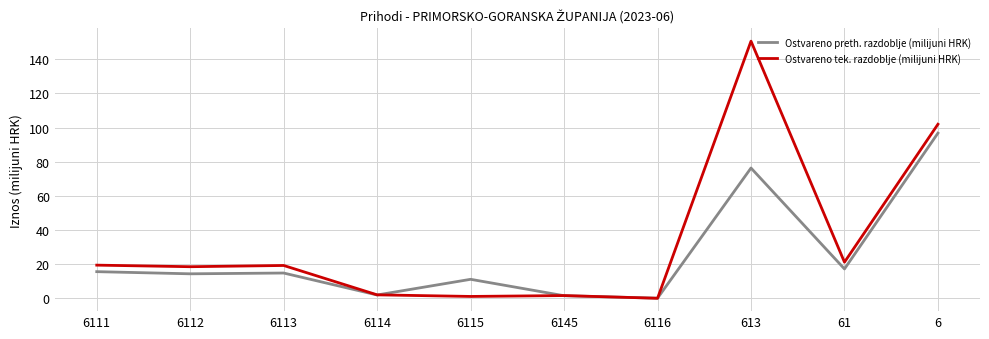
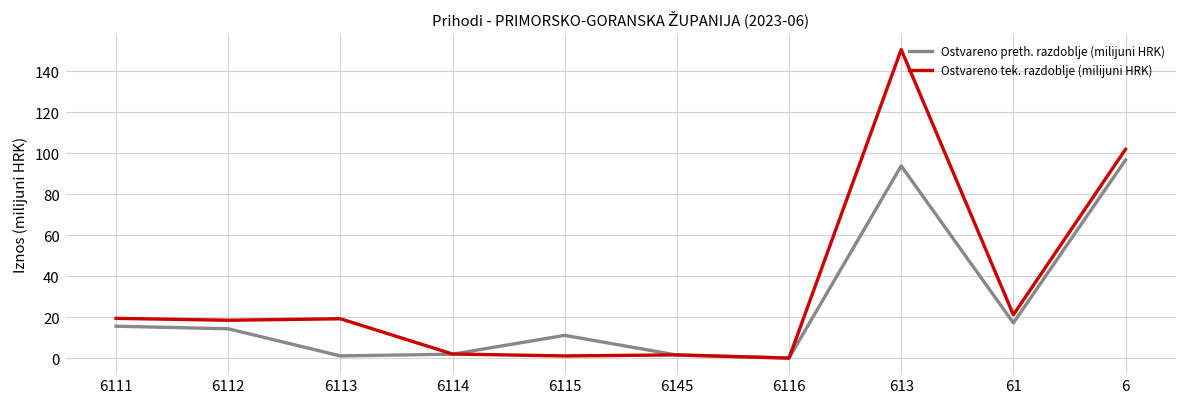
  {
    "Ostvareno preth. razdoblje (milijuni HRK)": {
      "6111": 16,
      "6112": 14,
-     "6113": 15,
+     "6113": 1,
      "6115": 11,
-     "613": 76,
+     "613": 94,
      "61": 17,
      "6": 97
    },
    "Ostvareno tek. razdoblje (milijuni HRK)": {
      "6111": 19,
      "6112": 19,
      "6113": 19,
      "6115": 1,
      "613": 151,
      "61": 21,
      "6": 102
    }
  }
